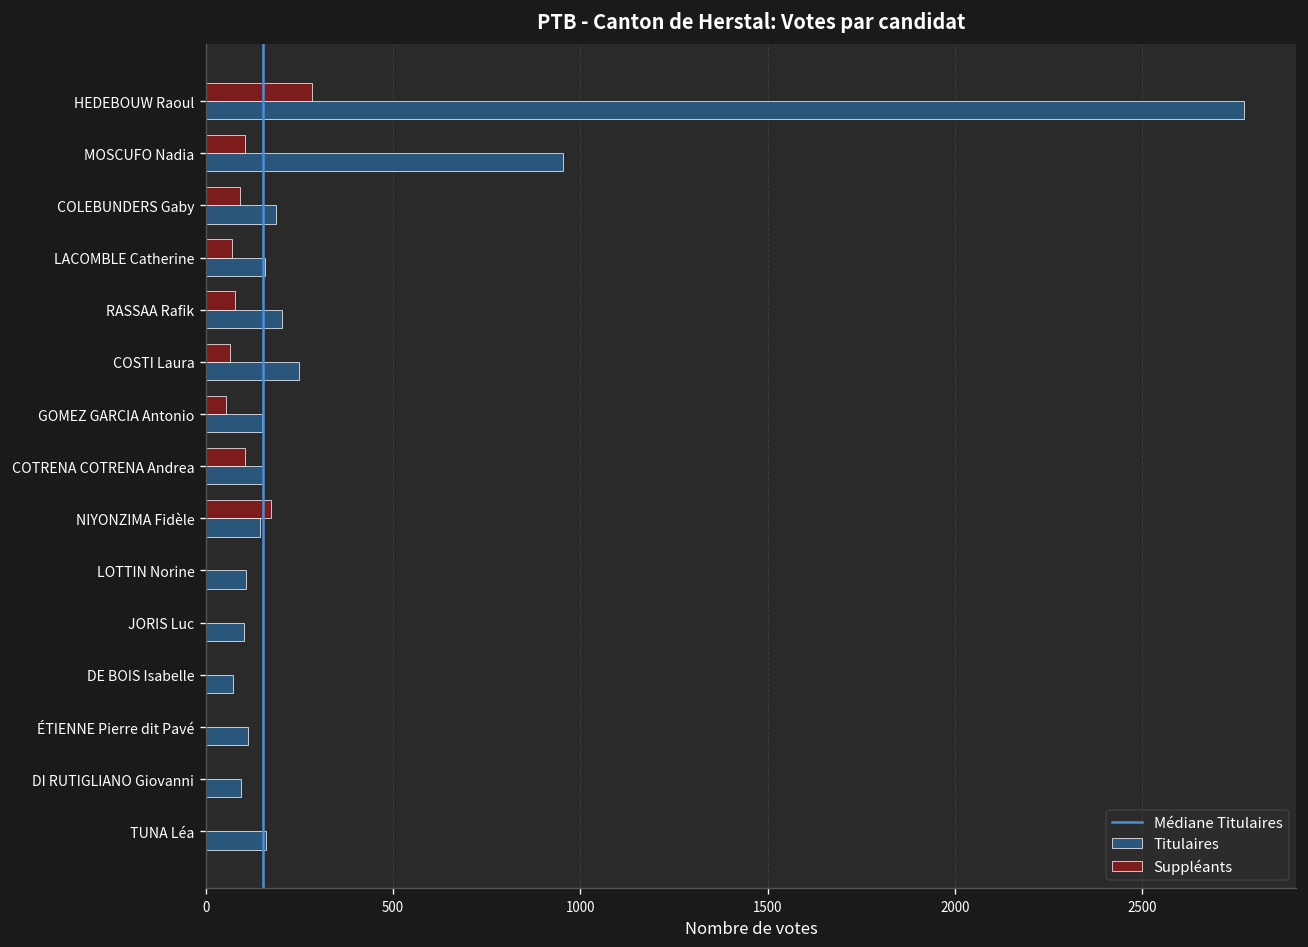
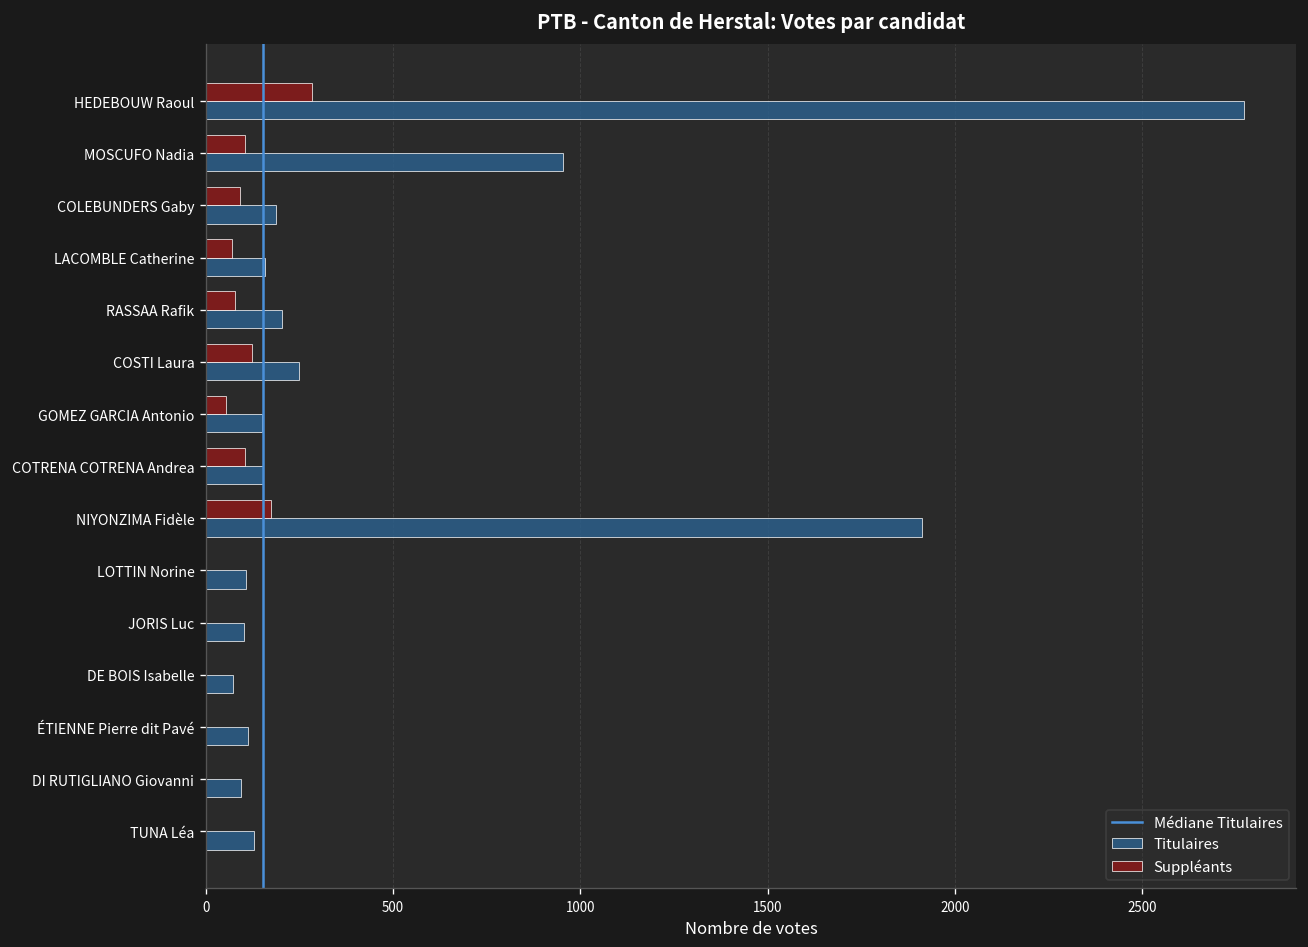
  {
    "Titulaires": {
      "HEDEBOUW Raoul": 2770,
      "MOSCUFO Nadia": 950,
      "COLEBUNDERS Gaby": 190,
      "LACOMBLE Catherine": 160,
      "RASSAA Rafik": 200,
      "COSTI Laura": 250,
      "GOMEZ GARCIA Antonio": 150,
      "COTRENA COTRENA Andrea": 150,
-     "NIYONZIMA Fidèle": 140,
+     "NIYONZIMA Fidèle": 1910,
      "LOTTIN Norine": 110,
      "JORIS Luc": 100,
      "DE BOIS Isabelle": 70,
      "ÉTIENNE Pierre dit Pavé": 110,
      "DI RUTIGLIANO Giovanni": 90,
-     "TUNA Léa": 160
+     "TUNA Léa": 130
    },
    "Suppléants": {
      "HEDEBOUW Raoul": 280,
      "MOSCUFO Nadia": 100,
      "COLEBUNDERS Gaby": 90,
      "LACOMBLE Catherine": 70,
      "RASSAA Rafik": 80,
-     "COSTI Laura": 70,
+     "COSTI Laura": 120,
      "GOMEZ GARCIA Antonio": 50,
      "COTRENA COTRENA Andrea": 100,
      "NIYONZIMA Fidèle": 170,
      "LOTTIN Norine": 0,
      "JORIS Luc": 0,
      "DE BOIS Isabelle": 0,
      "ÉTIENNE Pierre dit Pavé": 0,
      "DI RUTIGLIANO Giovanni": 0,
      "TUNA Léa": 0
    }
  }
